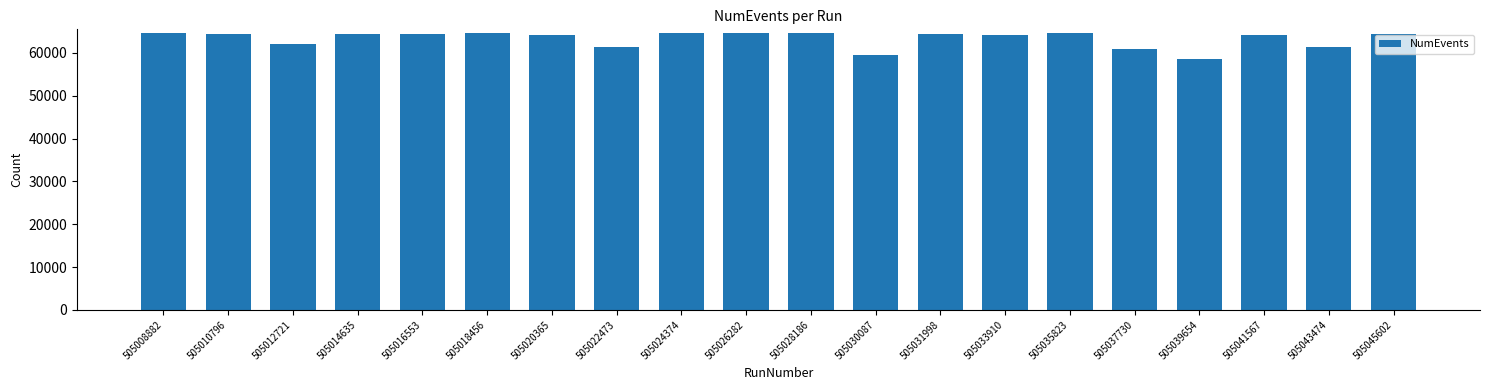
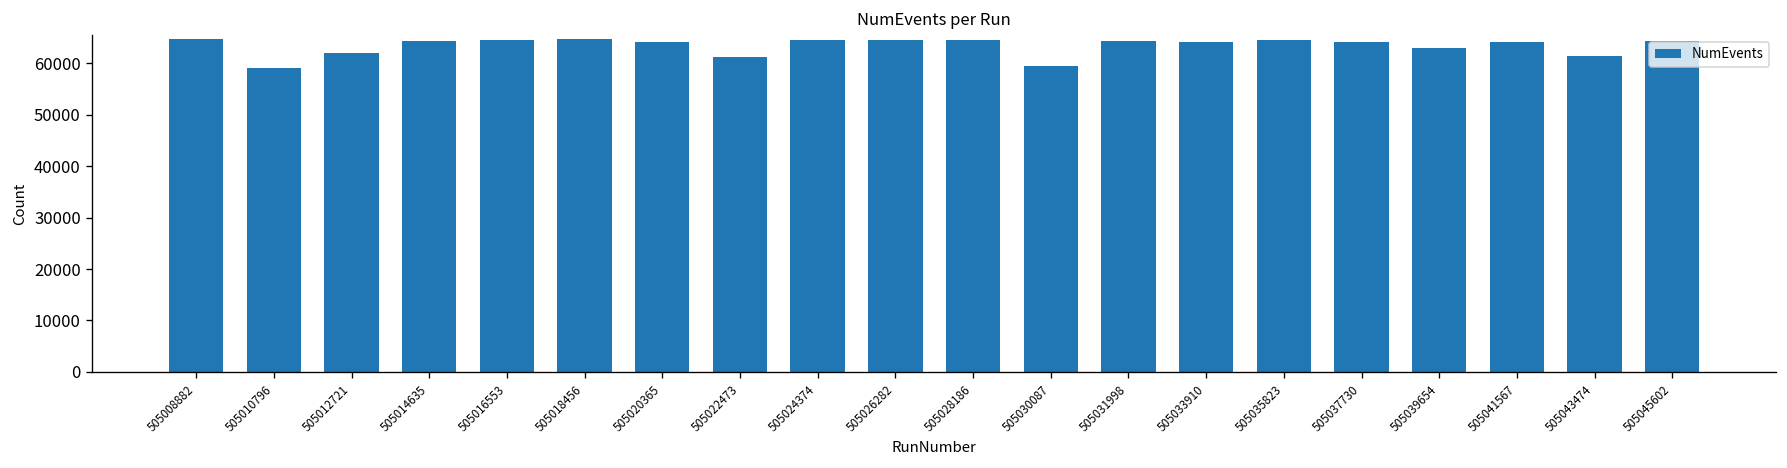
  {
    "505008882": 65000,
-   "505010796": 64000,
+   "505010796": 59000,
    "505012721": 62000,
    "505014635": 64000,
    "505016553": 64000,
    "505018456": 65000,
    "505020365": 64000,
    "505022473": 61000,
    "505024374": 65000,
    "505026282": 65000,
    "505028186": 65000,
    "505030087": 60000,
    "505031998": 64000,
    "505033910": 64000,
    "505035823": 65000,
-   "505037730": 61000,
-   "505039654": 59000,
+   "505037730": 64000,
+   "505039654": 63000,
    "505041567": 64000,
    "505043474": 61000,
    "505045602": 64000
  }
